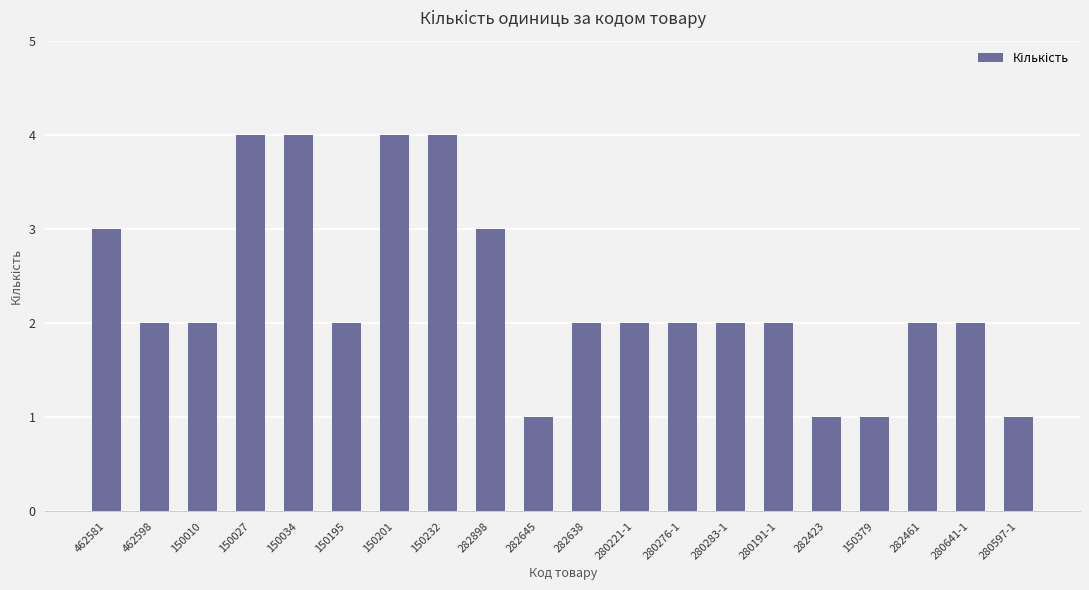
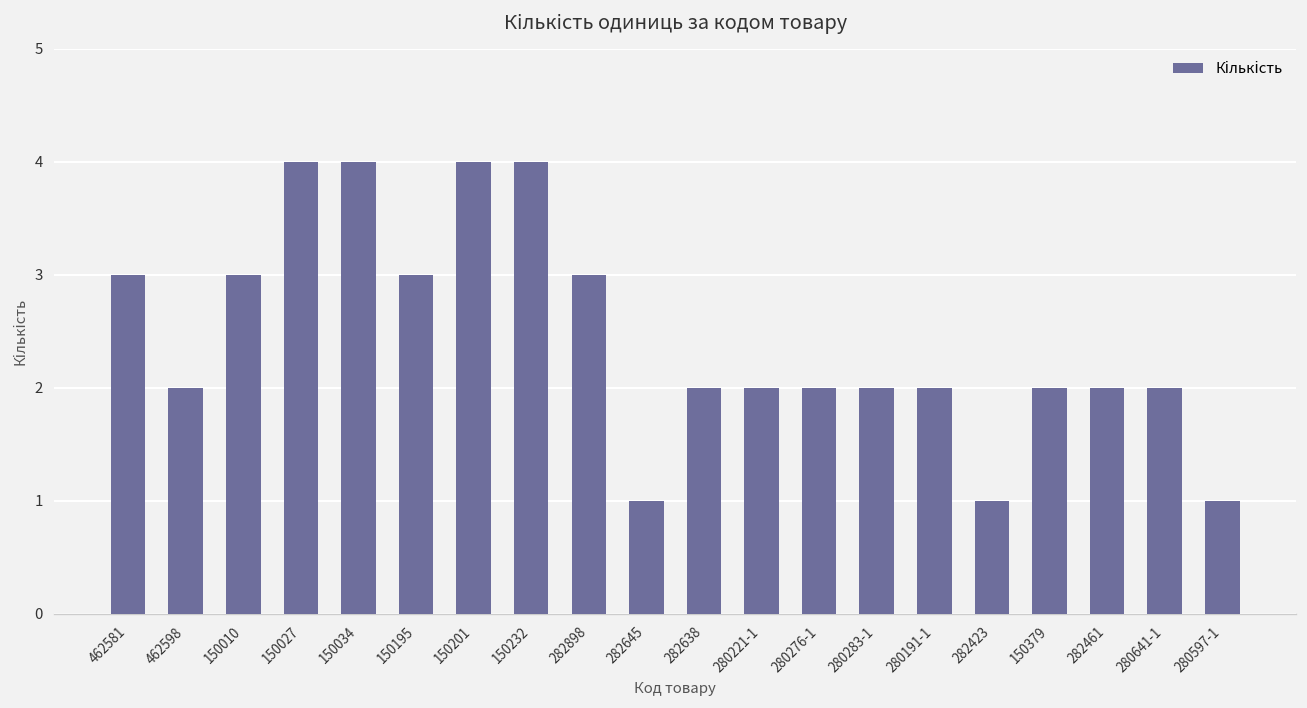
  {
    "462581": 3,
    "462598": 2,
-   "150010": 2,
+   "150010": 3,
    "150027": 4,
    "150034": 4,
-   "150195": 2,
+   "150195": 3,
    "150201": 4,
    "150232": 4,
    "282898": 3,
    "282645": 1,
    "282638": 2,
    "280221-1": 2,
    "280276-1": 2,
    "280283-1": 2,
    "280191-1": 2,
    "282423": 1,
-   "150379": 1,
+   "150379": 2,
    "282461": 2,
    "280641-1": 2,
    "280597-1": 1
  }
